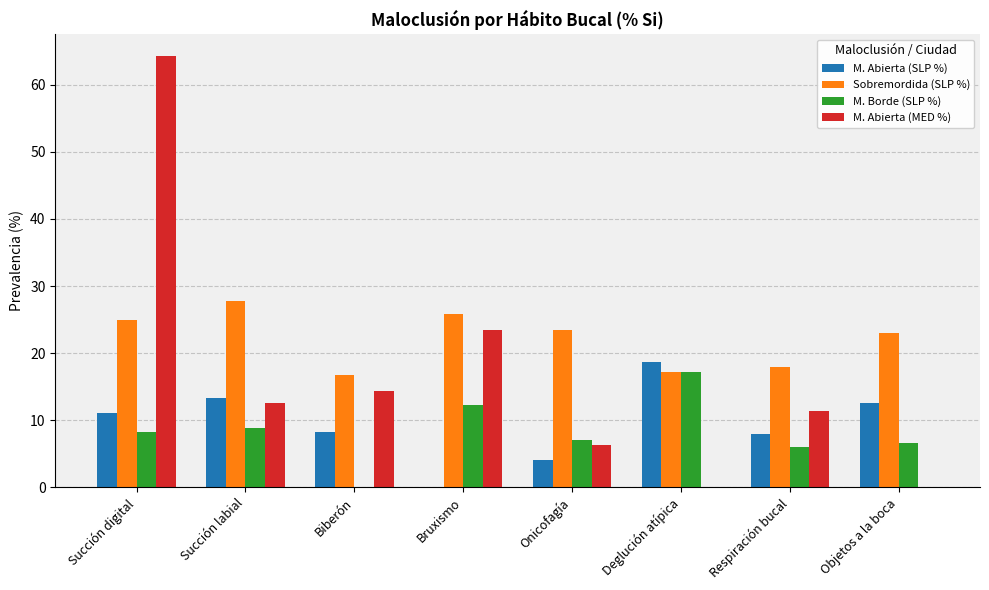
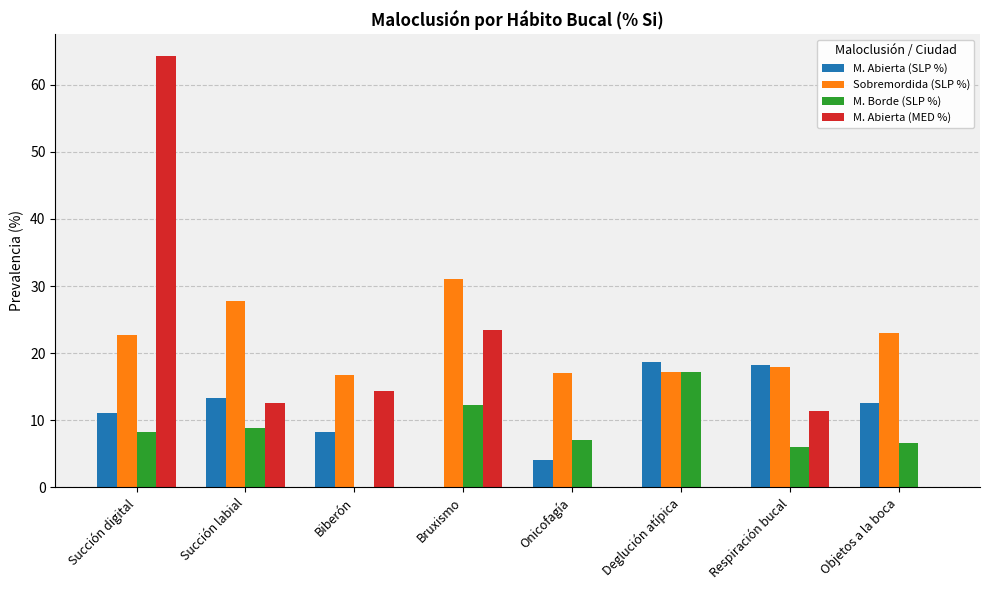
  {
    "M. Abierta (SLP %)": {
      "Succión digital": 11,
      "Succión labial": 13,
      "Biberón": 8,
      "Bruxismo": 0,
      "Onicofagía": 4,
      "Deglución atípica": 19,
-     "Respiración bucal": 8,
+     "Respiración bucal": 18,
      "Objetos a la boca": 13
    },
    "Sobremordida (SLP %)": {
-     "Succión digital": 25,
+     "Succión digital": 23,
      "Succión labial": 28,
      "Biberón": 17,
-     "Bruxismo": 26,
-     "Onicofagía": 24,
+     "Bruxismo": 31,
+     "Onicofagía": 17,
      "Deglución atípica": 17,
      "Respiración bucal": 18,
      "Objetos a la boca": 23
    },
    "M. Borde (SLP %)": {
      "Succión digital": 8,
      "Succión labial": 9,
      "Biberón": 0,
      "Bruxismo": 12,
      "Onicofagía": 7,
      "Deglución atípica": 17,
      "Respiración bucal": 6,
      "Objetos a la boca": 7
    },
    "M. Abierta (MED %)": {
      "Succión digital": 64,
      "Succión labial": 13,
      "Biberón": 14,
      "Bruxismo": 24,
-     "Onicofagía": 6,
+     "Onicofagía": 0,
      "Deglución atípica": 0,
      "Respiración bucal": 11,
      "Objetos a la boca": 0
    }
  }
